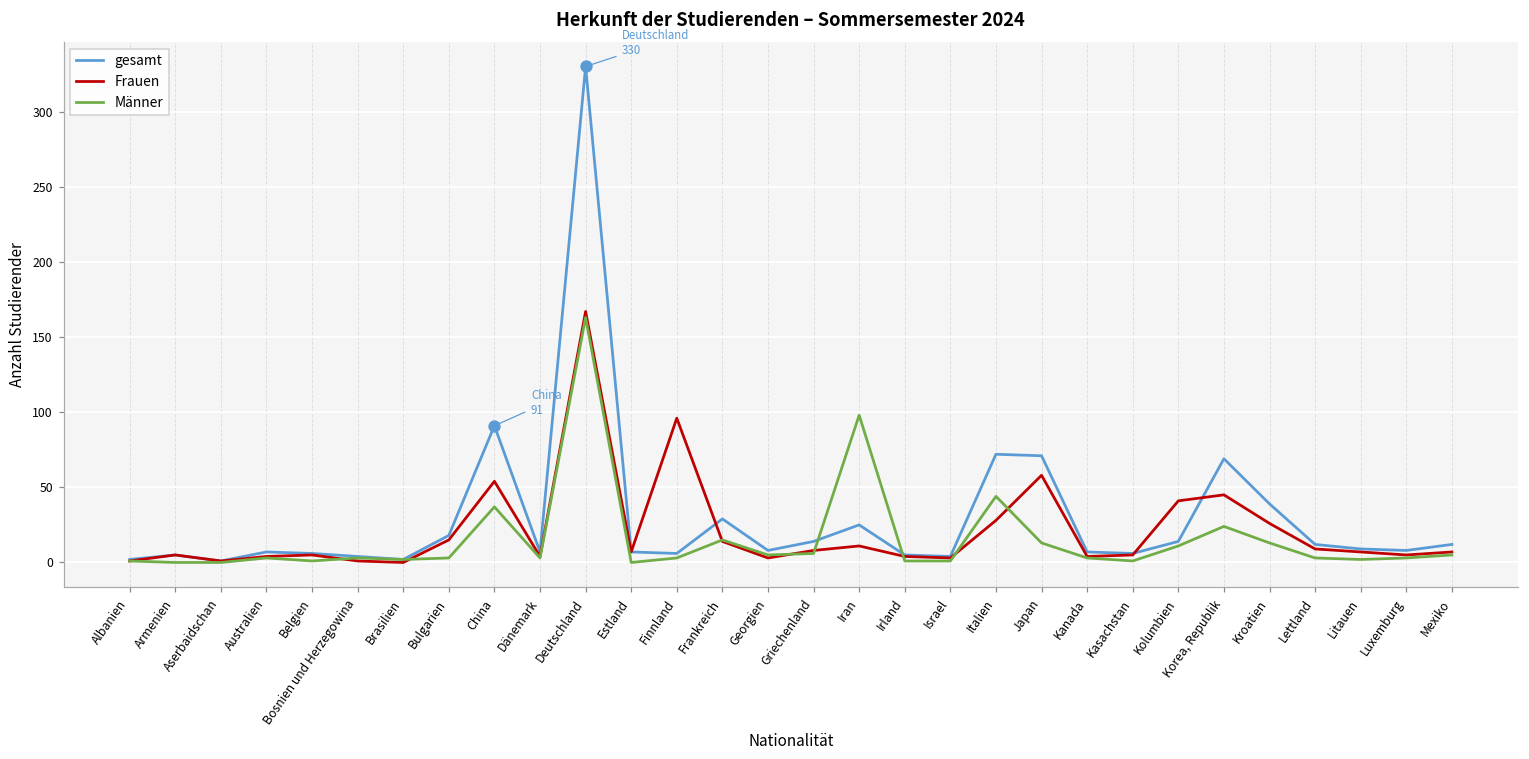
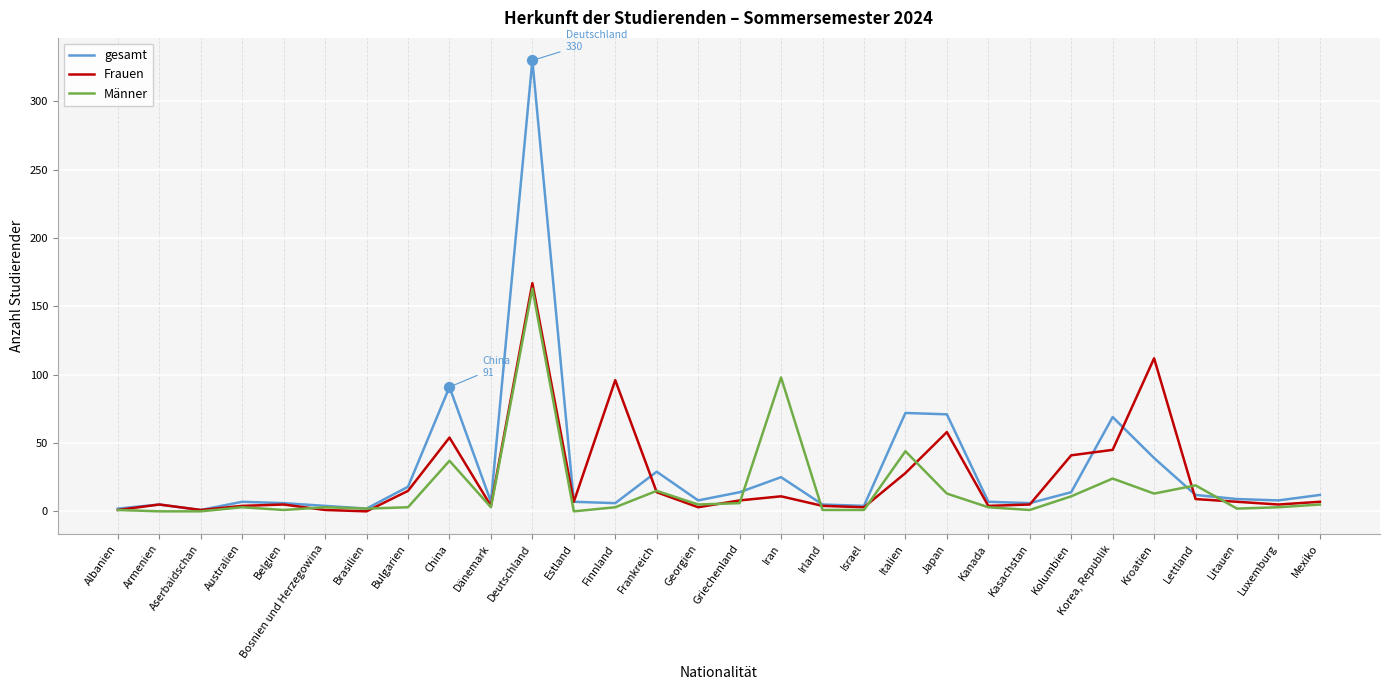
  {
    "Frauen": {
      "Bosnien und Herzegowina": 1,
      "Brasilien": 0,
      "Bulgarien": 15,
      "China": 54,
      "Deutschland": 167,
      "Finnland": 96,
      "Georgien": 3,
      "Griechenland": 8,
      "Iran": 11,
      "Italien": 28,
      "Japan": 58,
      "Kolumbien": 41,
      "Korea, Republik": 45,
-     "Kroatien": 26,
+     "Kroatien": 112,
      "Lettland": 9,
      "Litauen": 7,
      "Luxemburg": 5,
      "Mexiko": 7
    },
    "Männer": {
      "Armenien": 0,
      "Belgien": 1,
      "Bulgarien": 3,
      "China": 37,
      "Deutschland": 163,
      "Estland": 0,
      "Finnland": 3,
      "Georgien": 5,
      "Griechenland": 6,
      "Iran": 98,
      "Irland": 1,
      "Israel": 1,
      "Italien": 44,
      "Japan": 13,
      "Kasachstan": 1,
      "Kolumbien": 11,
      "Korea, Republik": 24,
      "Kroatien": 13,
-     "Lettland": 3,
+     "Lettland": 19,
      "Litauen": 2,
      "Luxemburg": 3,
      "Mexiko": 5
    }
  }
